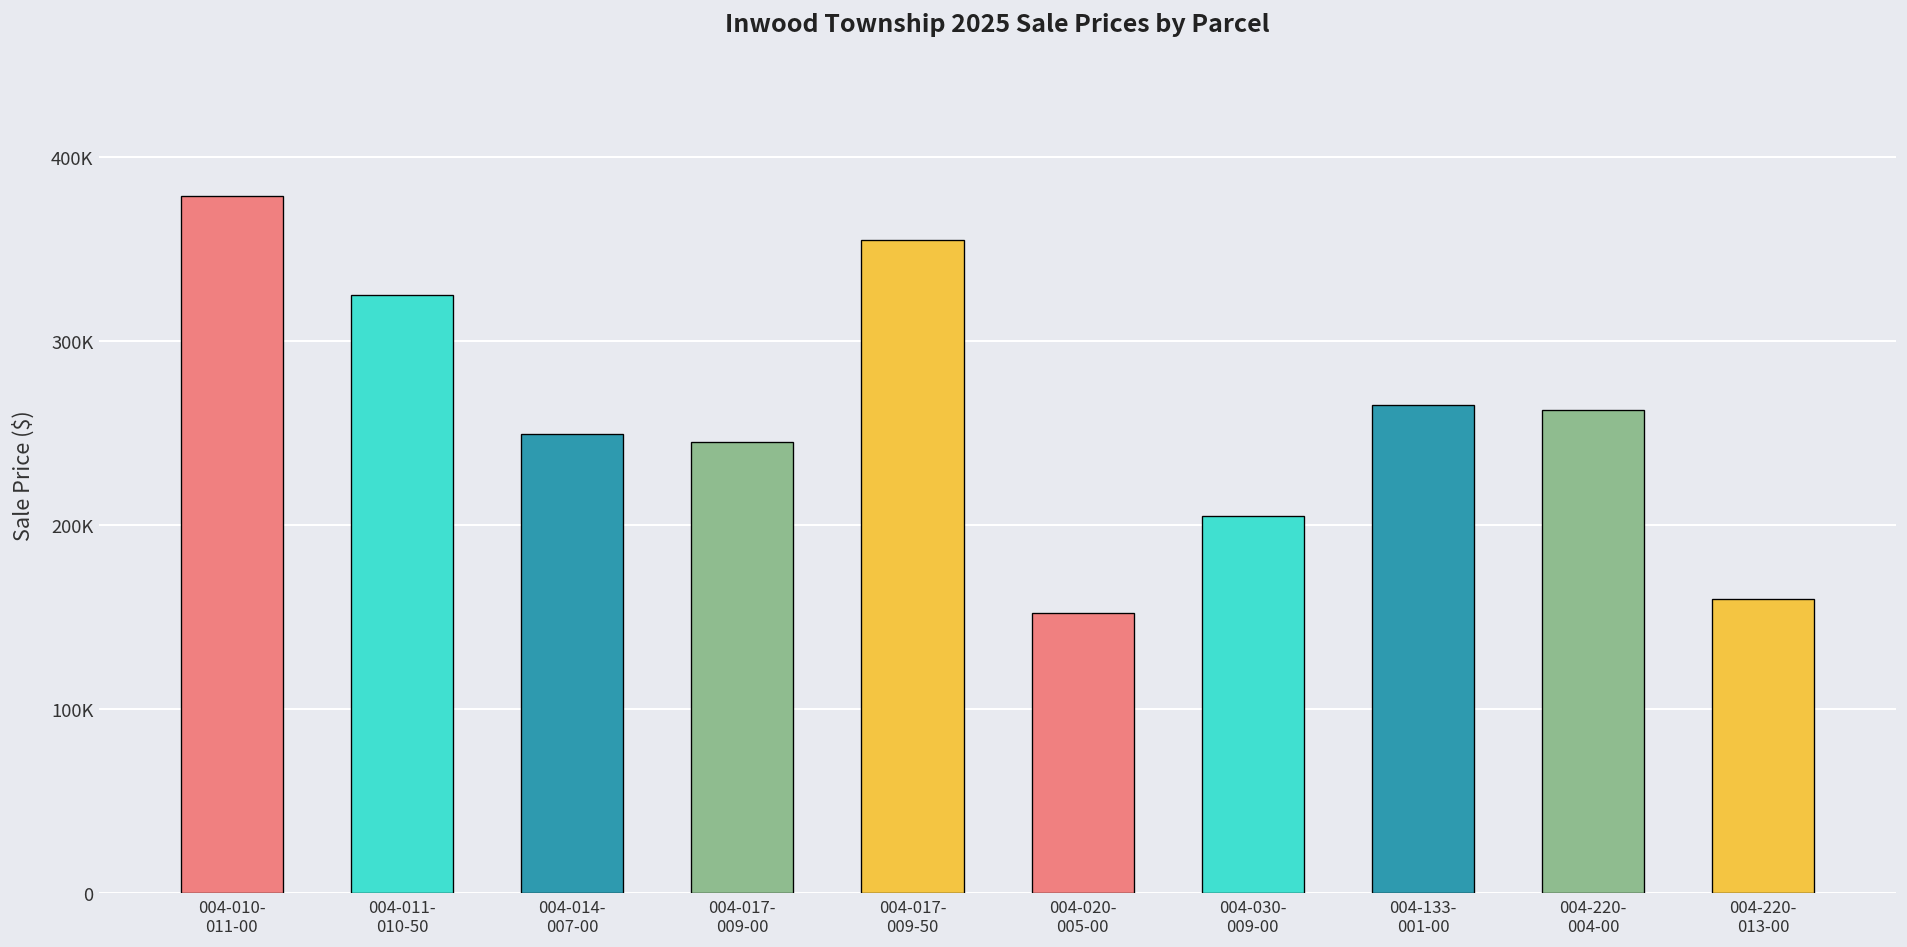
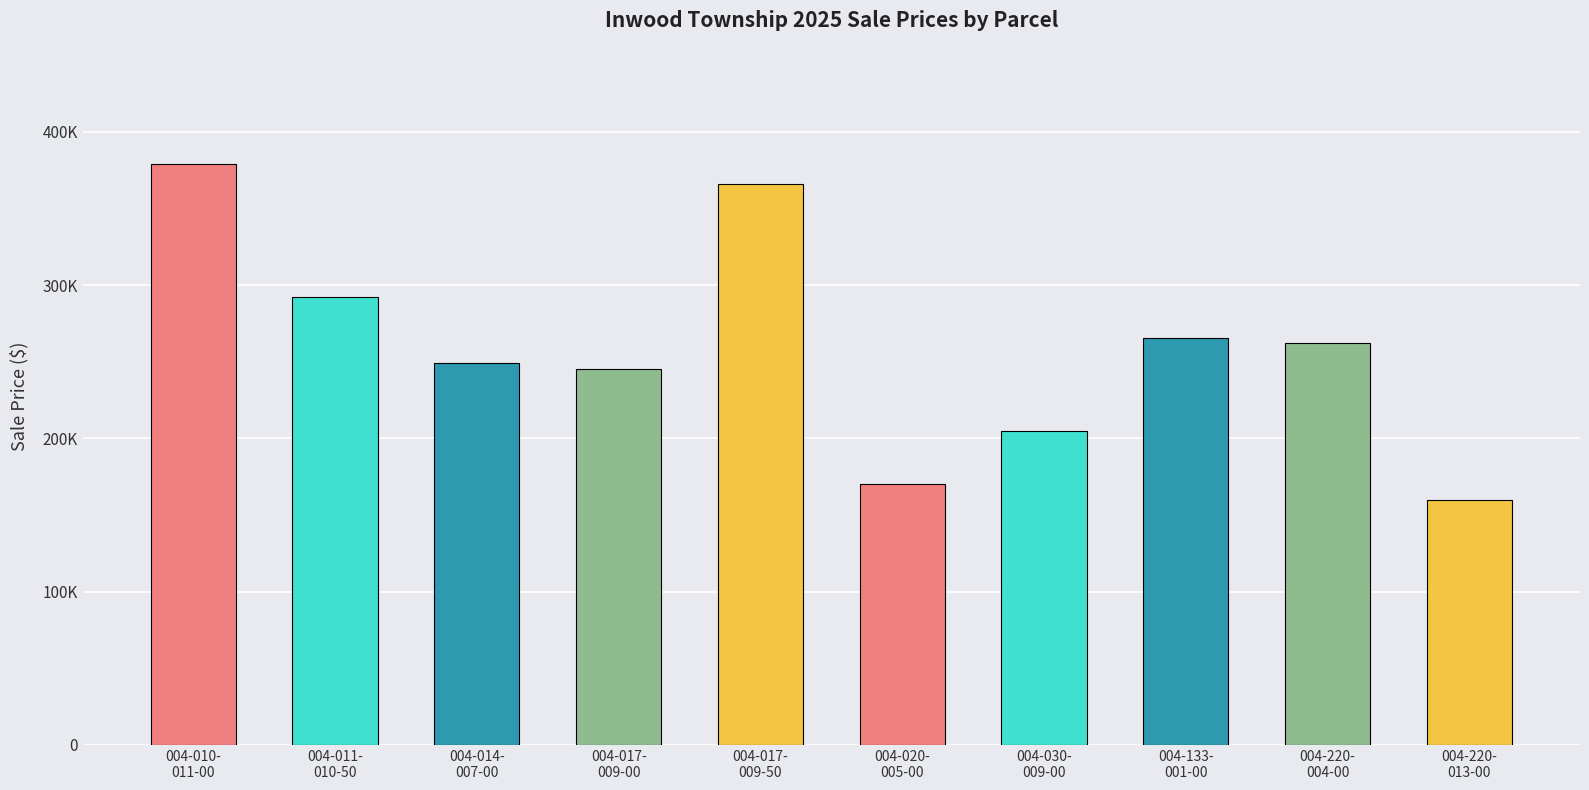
  {
    "004-010- 011-00": 379000,
-   "004-011- 010-50": 325000,
+   "004-011- 010-50": 293000,
    "004-014- 007-00": 250000,
    "004-017- 009-00": 245000,
-   "004-017- 009-50": 355000,
-   "004-020- 005-00": 152000,
+   "004-017- 009-50": 366000,
+   "004-020- 005-00": 170000,
    "004-030- 009-00": 205000,
    "004-133- 001-00": 265000,
    "004-220- 004-00": 262000,
    "004-220- 013-00": 160000
  }
